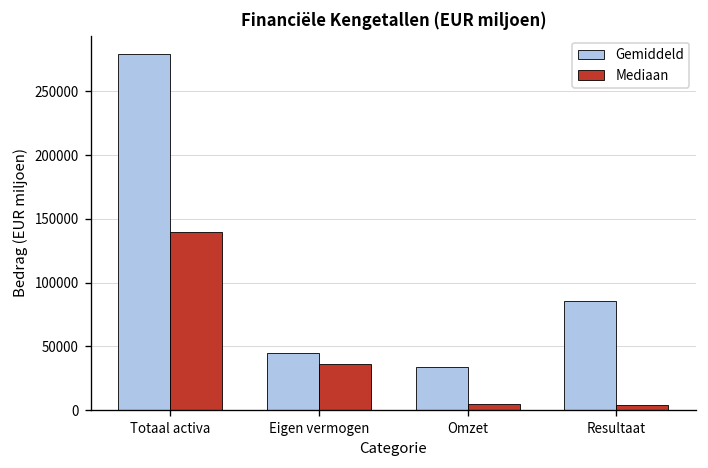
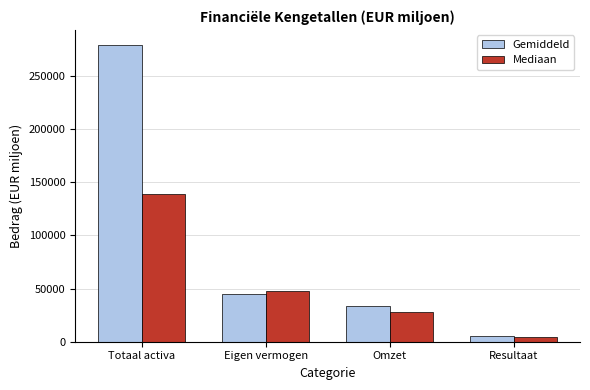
  {
    "Gemiddeld": {
      "Totaal activa": 279000,
      "Eigen vermogen": 45000,
      "Omzet": 34000,
-     "Resultaat": 86000
+     "Resultaat": 5000
    },
    "Mediaan": {
      "Totaal activa": 139000,
-     "Eigen vermogen": 36000,
-     "Omzet": 4000,
+     "Eigen vermogen": 48000,
+     "Omzet": 28000,
      "Resultaat": 4000
    }
  }
